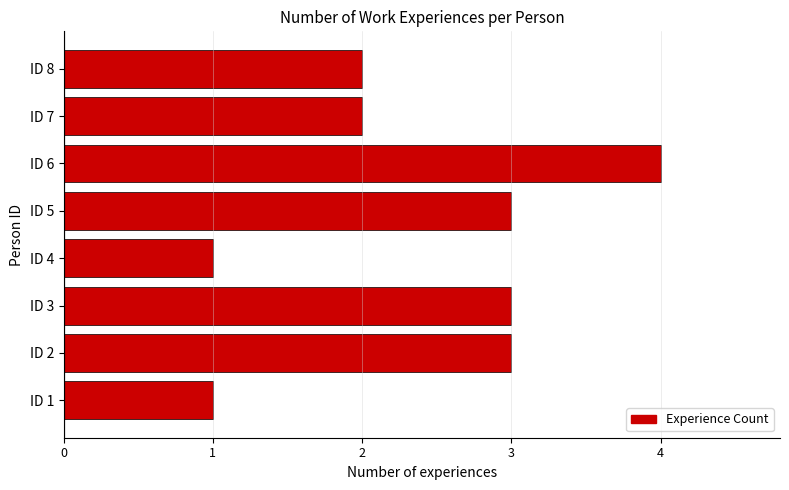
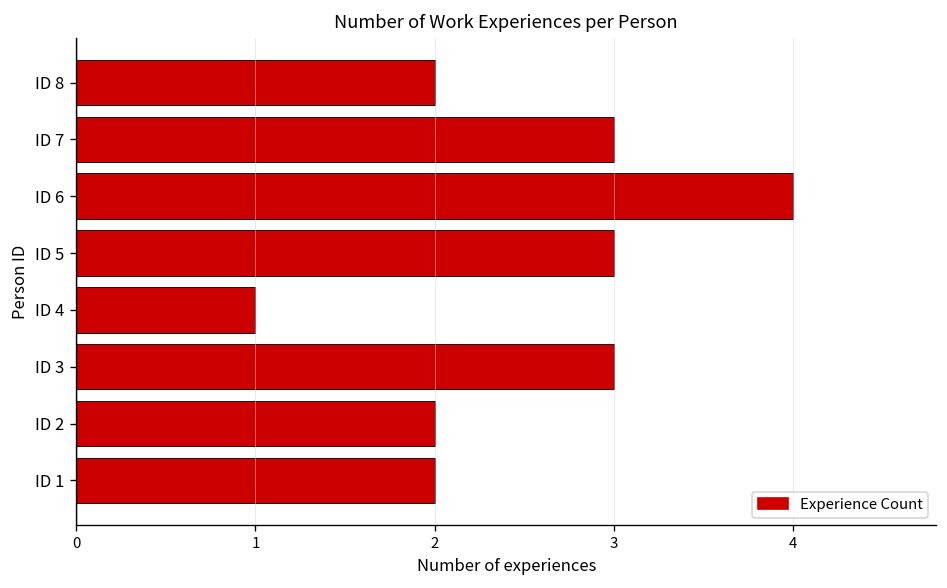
  {
    "ID 8": 2,
-   "ID 7": 2,
+   "ID 7": 3,
    "ID 6": 4,
    "ID 5": 3,
    "ID 4": 1,
    "ID 3": 3,
-   "ID 2": 3,
-   "ID 1": 1
+   "ID 2": 2,
+   "ID 1": 2
  }
